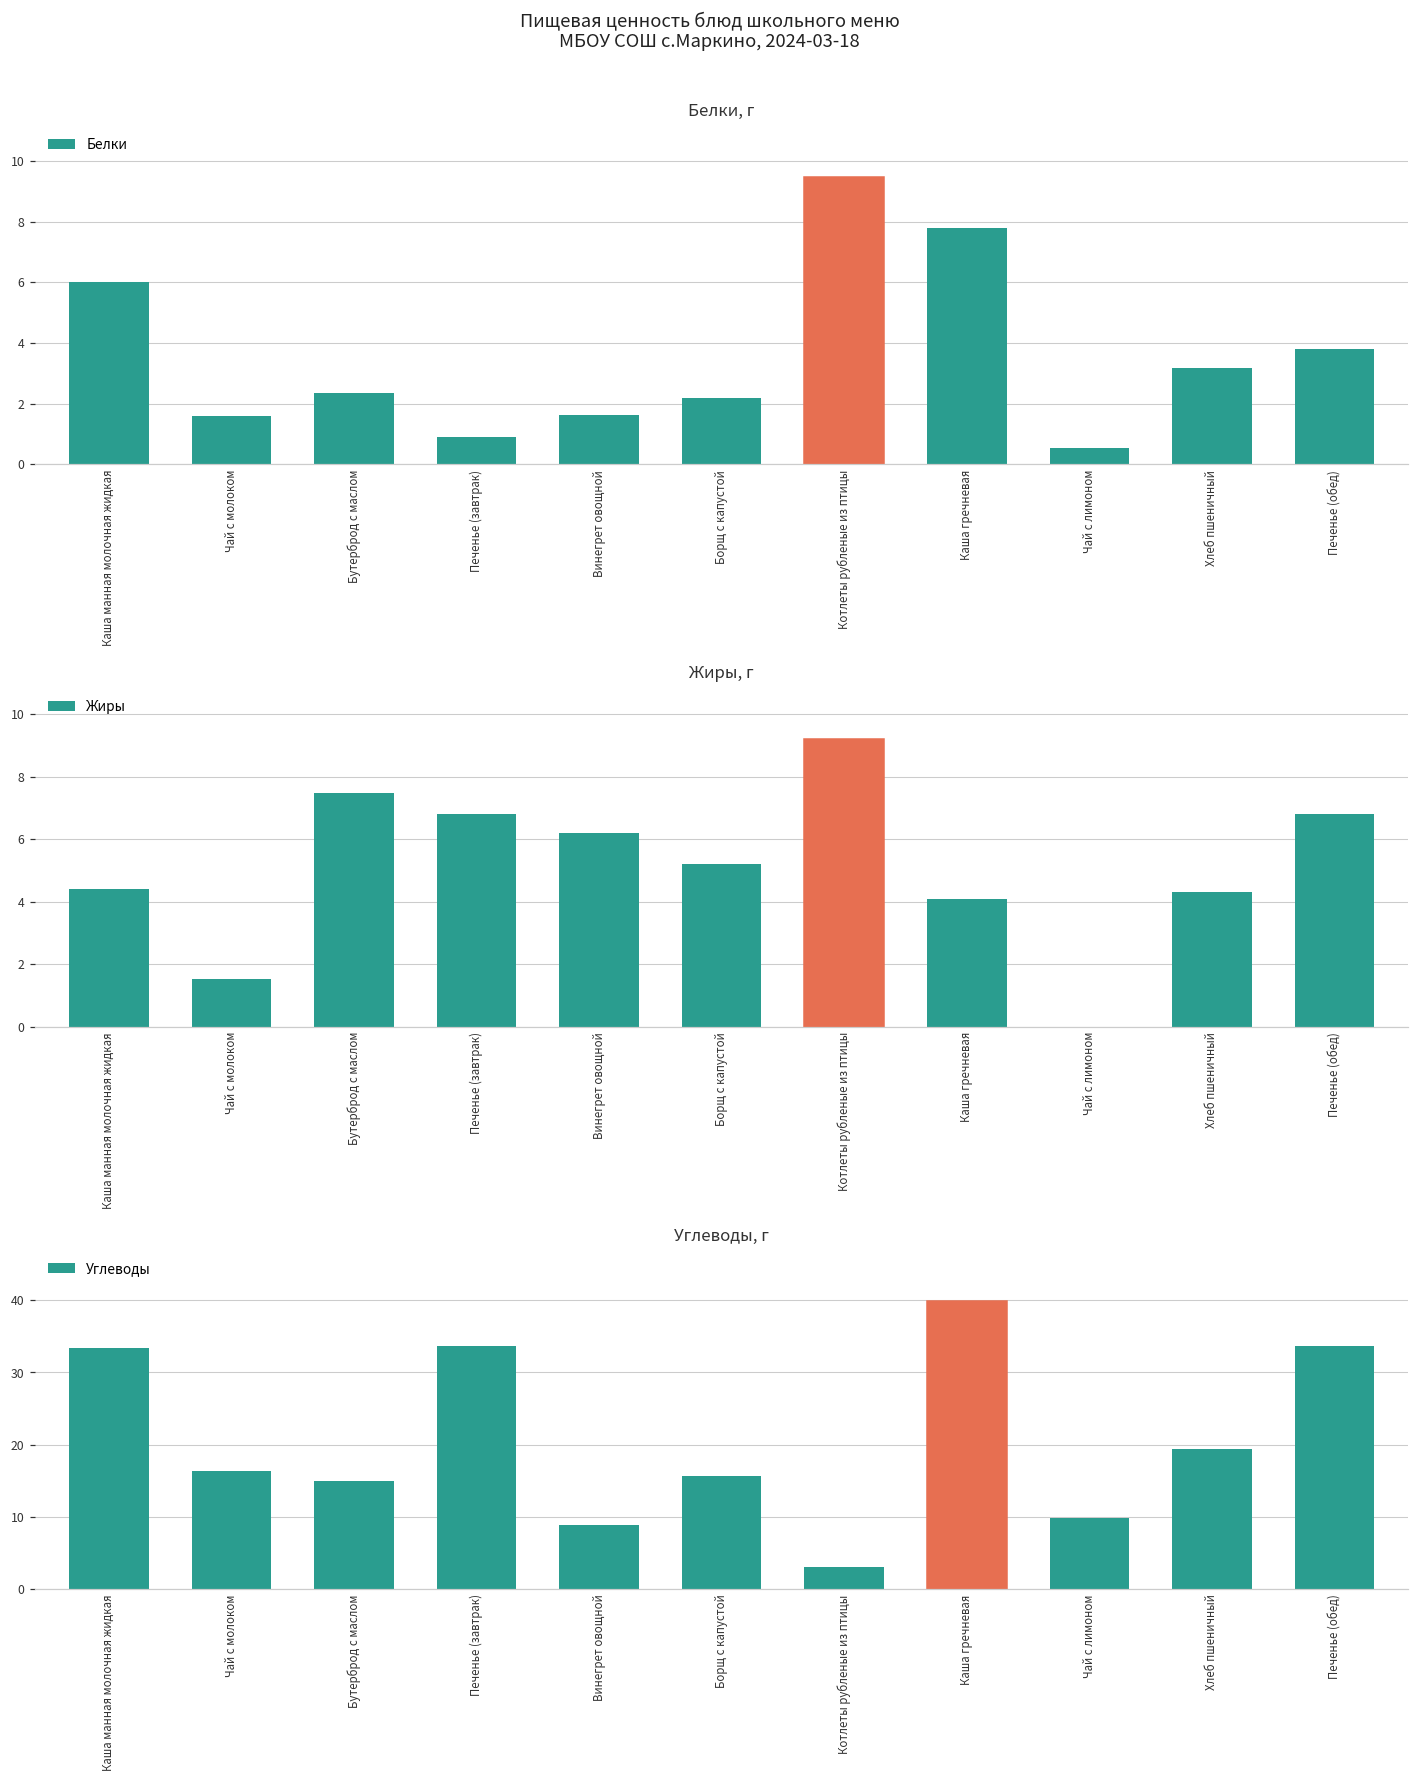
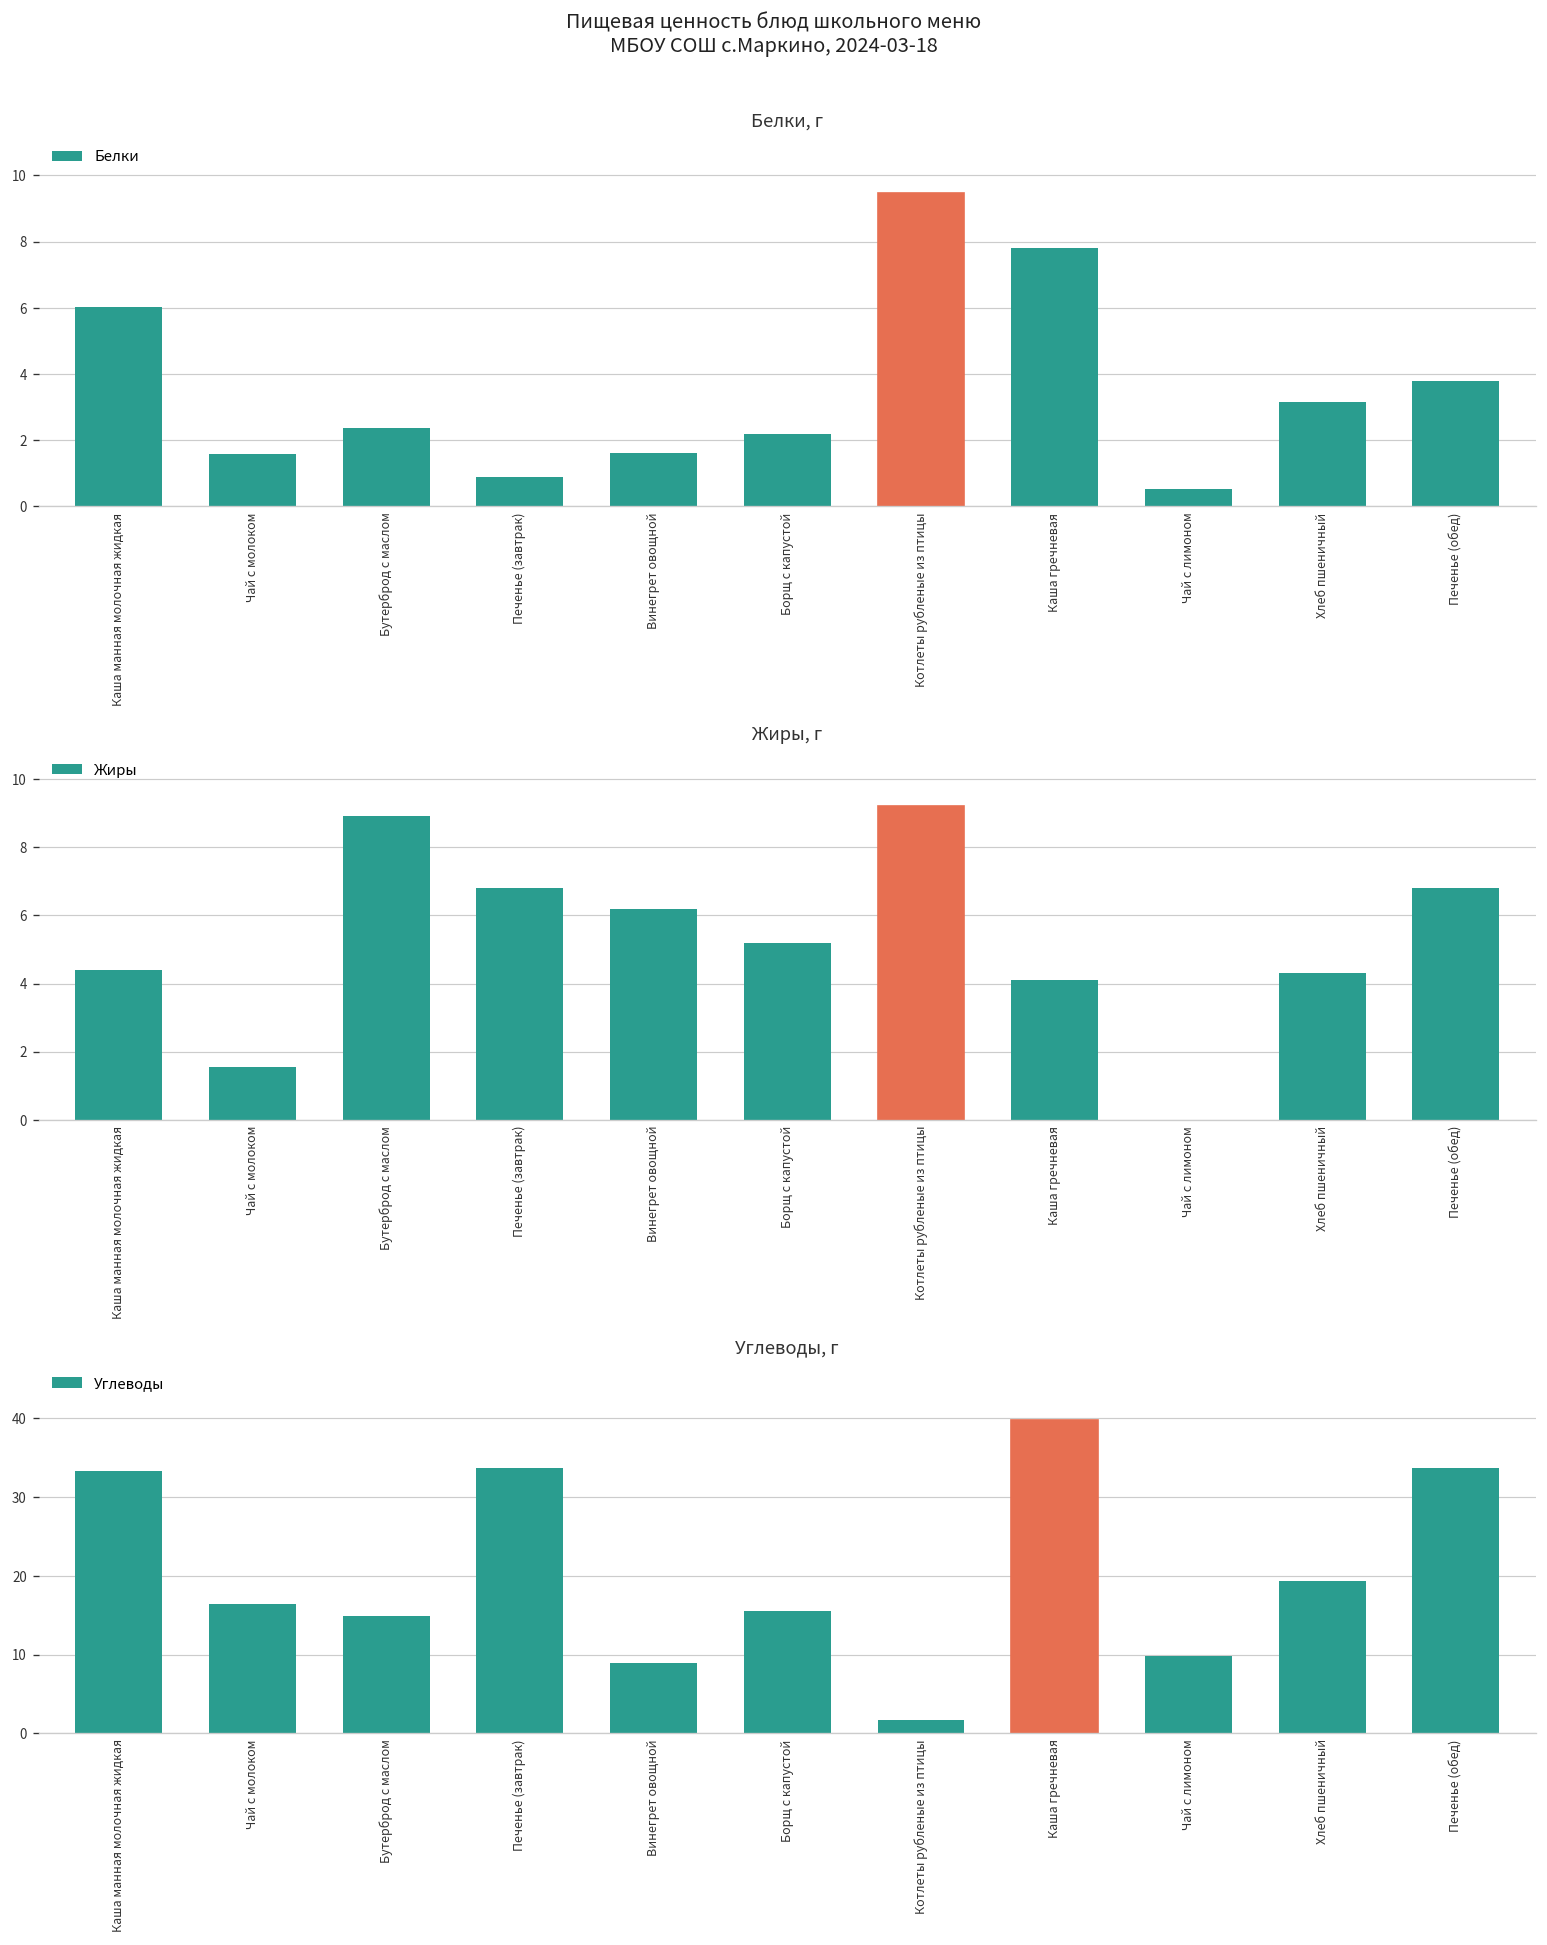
  {
    "Белки, г": {
      "Каша манная молочная жидкая": 6.0,
      "Чай с молоком": 1.6,
      "Бутерброд с маслом": 2.4,
      "Печенье (завтрак)": 0.9,
      "Винегрет овощной": 1.6,
      "Борщ с капустой": 2.2,
      "Котлеты рубленые из птицы": 9.5,
      "Каша гречневая": 7.8,
      "Чай с лимоном": 0.5,
      "Хлеб пшеничный": 3.2,
      "Печенье (обед)": 3.8
    },
    "Жиры, г": {
      "Каша манная молочная жидкая": 4.4,
      "Чай с молоком": 1.5,
-     "Бутерброд с маслом": 7.5,
+     "Бутерброд с маслом": 8.9,
      "Печенье (завтрак)": 6.8,
      "Винегрет овощной": 6.2,
      "Борщ с капустой": 5.2,
      "Котлеты рубленые из птицы": 9.2,
      "Каша гречневая": 4.1,
      "Чай с лимоном": 0.0,
      "Хлеб пшеничный": 4.3,
      "Печенье (обед)": 6.8
    },
    "Углеводы, г": {
      "Каша манная молочная жидкая": 33,
      "Чай с молоком": 16,
      "Бутерброд с маслом": 15,
      "Печенье (завтрак)": 34,
      "Винегрет овощной": 9,
      "Борщ с капустой": 16,
-     "Котлеты рубленые из птицы": 3,
+     "Котлеты рубленые из птицы": 2,
      "Каша гречневая": 40,
      "Чай с лимоном": 10,
      "Хлеб пшеничный": 19,
      "Печенье (обед)": 34
    }
  }
